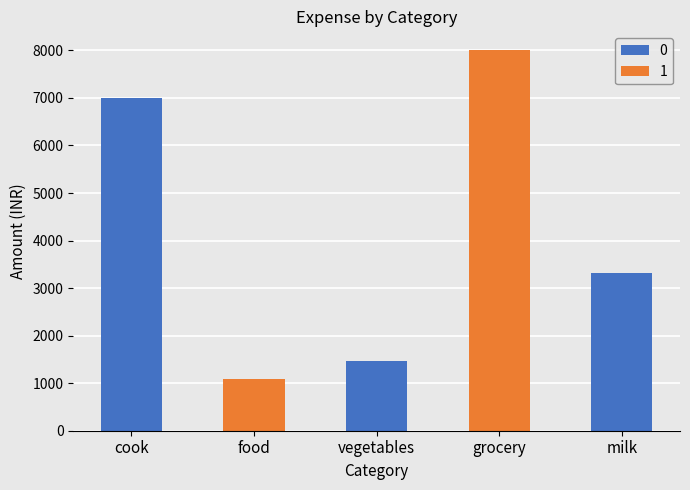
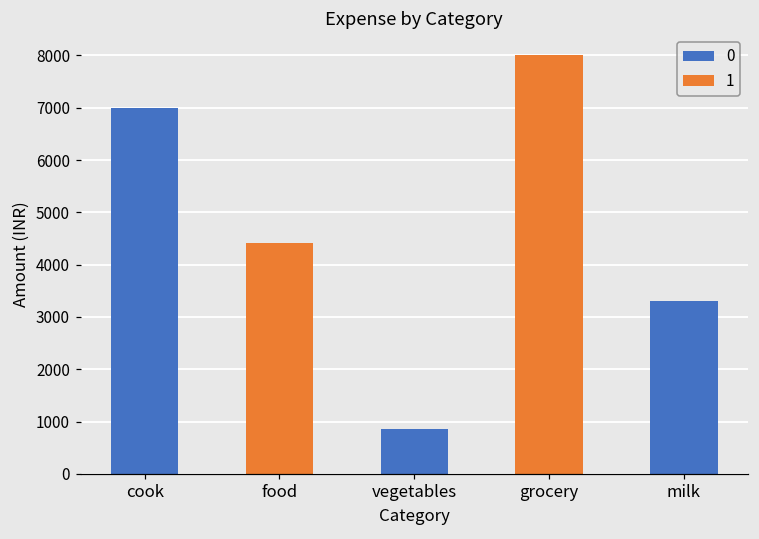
  {
    "cook": 7000,
-   "food": 1100,
-   "vegetables": 1500,
+   "food": 4400,
+   "vegetables": 900,
    "grocery": 8000,
    "milk": 3300
  }
